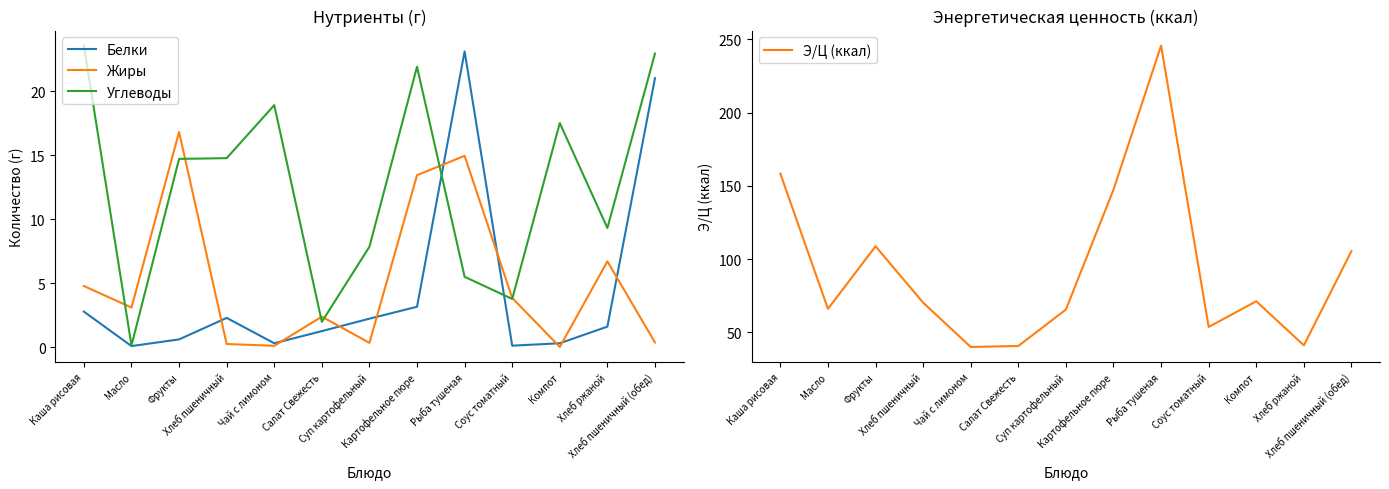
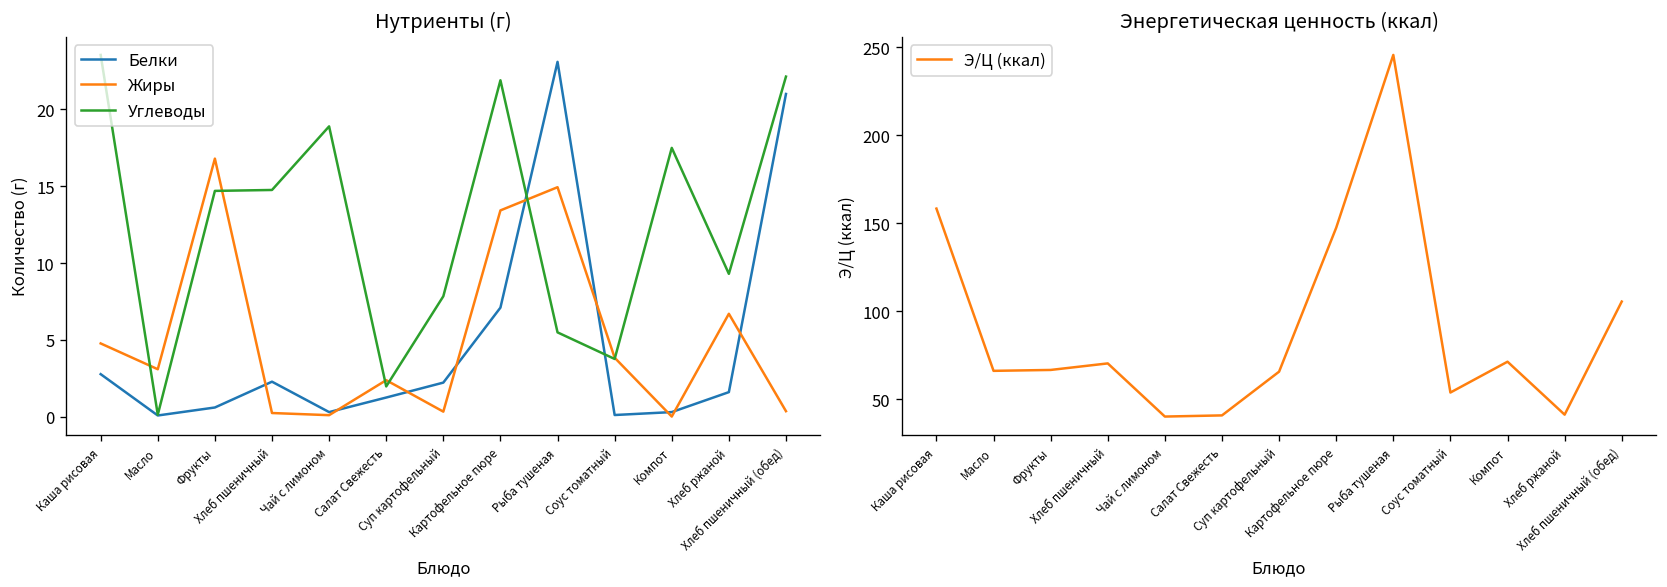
  {
    "Нутриенты (г)": {
      "Белки": {
        "Каша рисовая": 2.8,
        "Фрукты": 0.6,
        "Хлеб пшеничный": 2.3,
        "Салат Свежесть": 1.2,
        "Суп картофельный": 2.2,
-       "Картофельное пюре": 3.2,
+       "Картофельное пюре": 7.1,
        "Рыба тушеная": 23.1,
        "Соус томатный": 0.1,
        "Компот": 0.3,
        "Хлеб ржаной": 1.6,
        "Хлеб пшеничный (обед)": 21.0
      },
      "Жиры": {
        "Каша рисовая": 4.8,
        "Масло": 3.1,
        "Фрукты": 16.8,
        "Хлеб пшеничный": 0.2,
        "Салат Свежесть": 2.4,
        "Суп картофельный": 0.3,
        "Картофельное пюре": 13.4,
        "Рыба тушеная": 14.9,
        "Компот": 0.0,
        "Хлеб ржаной": 6.7,
        "Хлеб пшеничный (обед)": 0.4
      },
      "Углеводы": {
        "Фрукты": 14.7,
        "Хлеб пшеничный": 14.8,
        "Чай с лимоном": 18.9,
        "Салат Свежесть": 2.0,
        "Суп картофельный": 7.8,
        "Картофельное пюре": 21.9,
        "Рыба тушеная": 5.5,
        "Компот": 17.5,
        "Хлеб ржаной": 9.3,
-       "Хлеб пшеничный (обед)": 22.9
+       "Хлеб пшеничный (обед)": 22.1
      }
    },
    "Энергетическая ценность (ккал)": {
      "Каша рисовая": 158,
      "Масло": 66,
-     "Фрукты": 109,
+     "Фрукты": 67,
      "Хлеб пшеничный": 70,
      "Чай с лимоном": 40,
      "Салат Свежесть": 41,
      "Суп картофельный": 66,
      "Картофельное пюре": 147,
      "Рыба тушеная": 246,
      "Соус томатный": 54,
      "Компот": 71,
      "Хлеб ржаной": 41,
      "Хлеб пшеничный (обед)": 105
    }
  }
